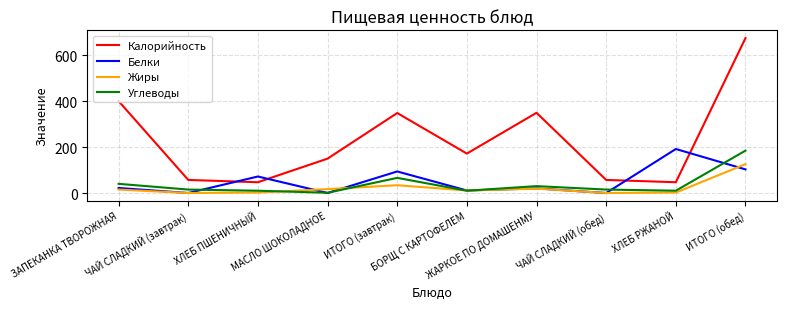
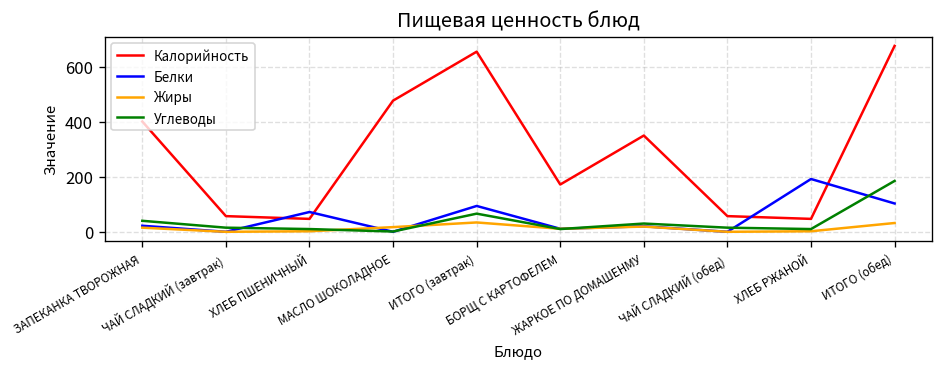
  {
    "Калорийность": {
      "ЧАЙ СЛАДКИЙ (завтрак)": 60,
      "ХЛЕБ ПШЕНИЧНЫЙ": 50,
-     "МАСЛО ШОКОЛАДНОЕ": 150,
-     "ИТОГО (завтрак)": 350,
+     "МАСЛО ШОКОЛАДНОЕ": 480,
+     "ИТОГО (завтрак)": 660,
      "БОРЩ С КАРТОФЕЛЕМ": 170,
      "ЖАРКОЕ ПО ДОМАШЕНМУ": 350,
      "ЧАЙ СЛАДКИЙ (обед)": 60,
      "ХЛЕБ РЖАНОЙ": 50,
      "ИТОГО (обед)": 680
    },
    "Белки": {
      "ХЛЕБ ПШЕНИЧНЫЙ": 70,
      "ИТОГО (завтрак)": 90,
      "ХЛЕБ РЖАНОЙ": 190,
      "ИТОГО (обед)": 100
    },
    "Жиры": {
      "МАСЛО ШОКОЛАДНОЕ": 20,
      "ИТОГО (завтрак)": 30,
-     "ИТОГО (обед)": 130
+     "ИТОГО (обед)": 30
    },
    "Углеводы": {
      "ЗАПЕКАНКА ТВОРОЖНАЯ": 40,
      "ЧАЙ СЛАДКИЙ (завтрак)": 20,
      "ИТОГО (завтрак)": 70,
      "ЧАЙ СЛАДКИЙ (обед)": 20,
      "ИТОГО (обед)": 190
    }
  }
